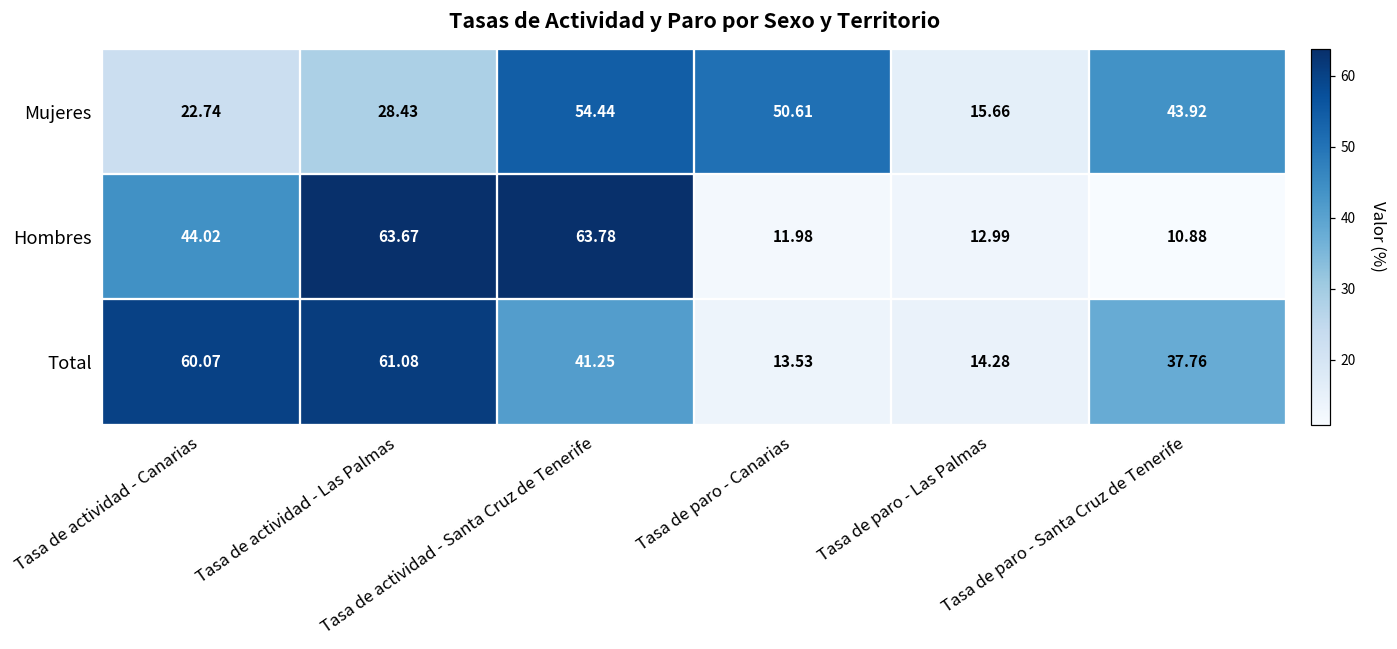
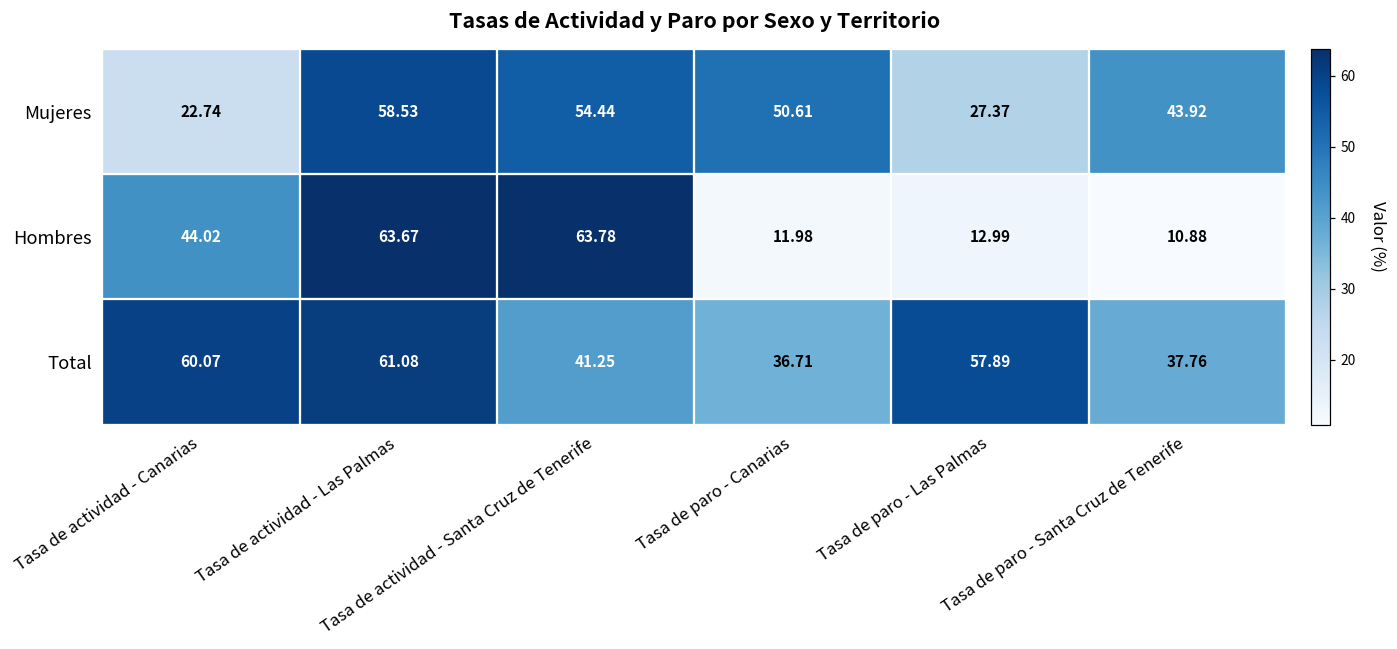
  {
    "Mujeres": {
      "Tasa de actividad - Canarias": 22.74,
-     "Tasa de actividad - Las Palmas": 28.43,
+     "Tasa de actividad - Las Palmas": 58.53,
      "Tasa de actividad - Santa Cruz de Tenerife": 54.44,
      "Tasa de paro - Canarias": 50.61,
-     "Tasa de paro - Las Palmas": 15.66,
+     "Tasa de paro - Las Palmas": 27.37,
      "Tasa de paro - Santa Cruz de Tenerife": 43.92
    },
    "Hombres": {
      "Tasa de actividad - Canarias": 44.02,
      "Tasa de actividad - Las Palmas": 63.67,
      "Tasa de actividad - Santa Cruz de Tenerife": 63.78,
      "Tasa de paro - Canarias": 11.98,
      "Tasa de paro - Las Palmas": 12.99,
      "Tasa de paro - Santa Cruz de Tenerife": 10.88
    },
    "Total": {
      "Tasa de actividad - Canarias": 60.07,
      "Tasa de actividad - Las Palmas": 61.08,
      "Tasa de actividad - Santa Cruz de Tenerife": 41.25,
-     "Tasa de paro - Canarias": 13.53,
-     "Tasa de paro - Las Palmas": 14.28,
+     "Tasa de paro - Canarias": 36.71,
+     "Tasa de paro - Las Palmas": 57.89,
      "Tasa de paro - Santa Cruz de Tenerife": 37.76
    }
  }
